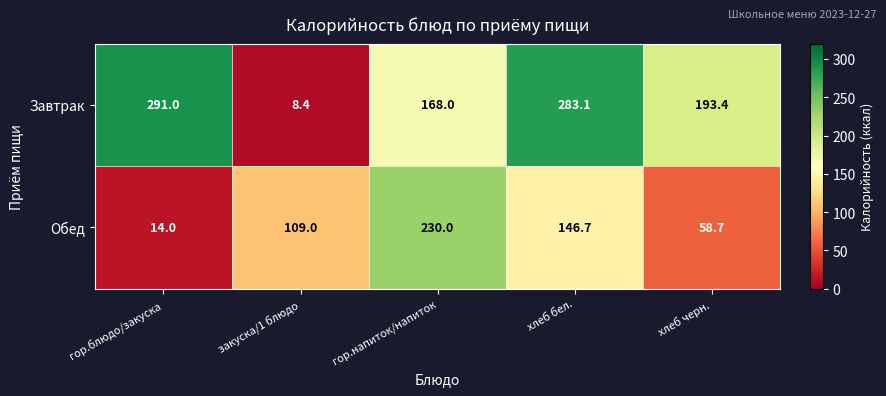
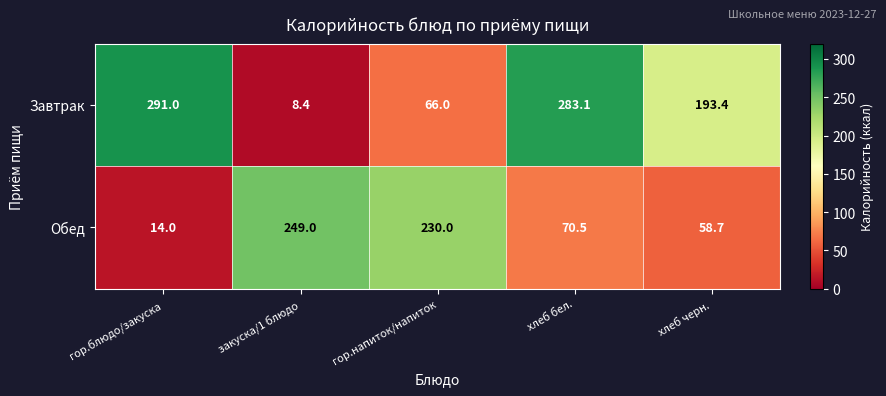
  {
    "Завтрак": {
      "гор.блюдо/закуска": 291.0,
      "закуска/1 блюдо": 8.4,
-     "гор.напиток/напиток": 168.0,
+     "гор.напиток/напиток": 66.0,
      "хлеб бел.": 283.1,
      "хлеб черн.": 193.4
    },
    "Обед": {
      "гор.блюдо/закуска": 14.0,
-     "закуска/1 блюдо": 109.0,
+     "закуска/1 блюдо": 249.0,
      "гор.напиток/напиток": 230.0,
-     "хлеб бел.": 146.7,
+     "хлеб бел.": 70.5,
      "хлеб черн.": 58.7
    }
  }
